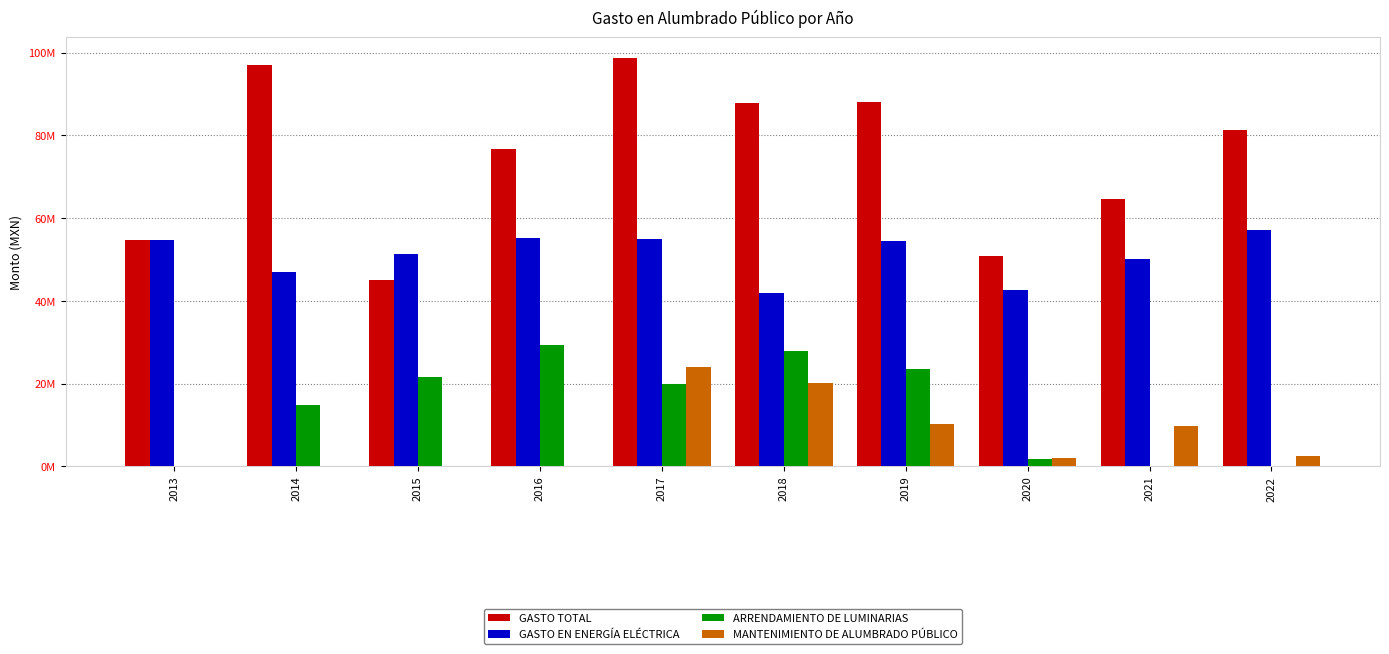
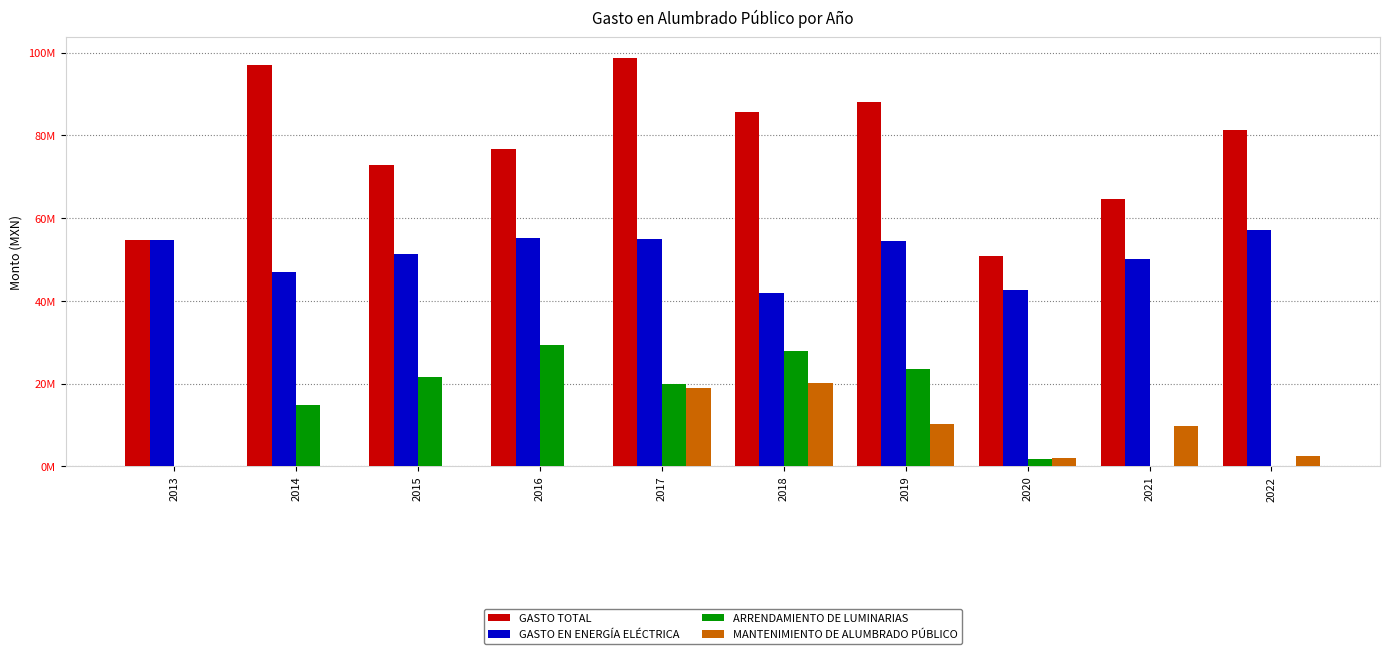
  {
    "GASTO TOTAL": {
      "2013": 55000000,
      "2014": 97000000,
-     "2015": 45000000,
+     "2015": 73000000,
      "2016": 77000000,
      "2017": 99000000,
-     "2018": 88000000,
+     "2018": 86000000,
      "2019": 88000000,
      "2020": 51000000,
      "2021": 65000000,
      "2022": 81000000
    },
    "GASTO EN ENERGÍA ELÉCTRICA": {
      "2013": 55000000,
      "2014": 47000000,
      "2015": 51000000,
      "2016": 55000000,
      "2017": 55000000,
      "2018": 42000000,
      "2019": 55000000,
      "2020": 43000000,
      "2021": 50000000,
      "2022": 57000000
    },
    "ARRENDAMIENTO DE LUMINARIAS": {
      "2013": 0,
      "2014": 15000000,
      "2015": 22000000,
      "2016": 29000000,
      "2017": 20000000,
      "2018": 28000000,
      "2019": 23000000,
      "2020": 2000000,
      "2021": 0,
      "2022": 0
    },
    "MANTENIMIENTO DE ALUMBRADO PÚBLICO": {
      "2013": 0,
      "2014": 0,
      "2015": 0,
      "2016": 0,
-     "2017": 24000000,
+     "2017": 19000000,
      "2018": 20000000,
      "2019": 10000000,
      "2020": 2000000,
      "2021": 10000000,
      "2022": 3000000
    }
  }
